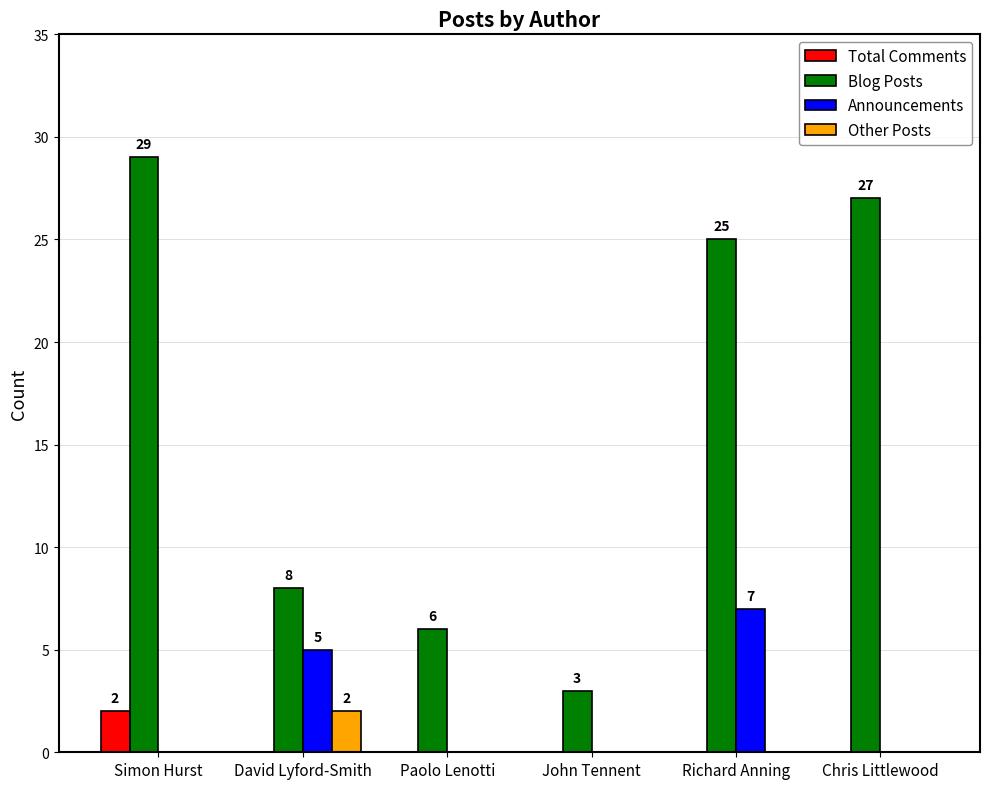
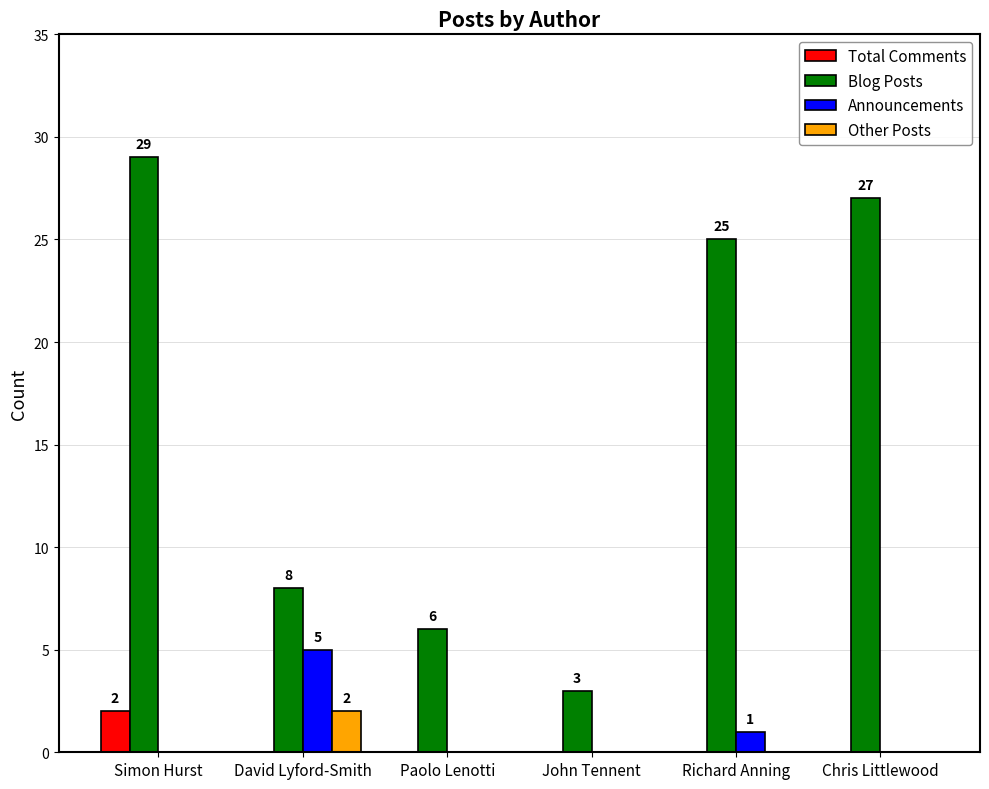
  {
    "Total Comments": {
      "Simon Hurst": 2
    },
    "Blog Posts": {
      "Simon Hurst": 29,
      "David Lyford-Smith": 8,
      "Paolo Lenotti": 6,
      "John Tennent": 3,
      "Richard Anning": 25,
      "Chris Littlewood": 27
    },
    "Announcements": {
      "David Lyford-Smith": 5,
-     "Richard Anning": 7
+     "Richard Anning": 1
    },
    "Other Posts": {
      "David Lyford-Smith": 2
    }
  }
